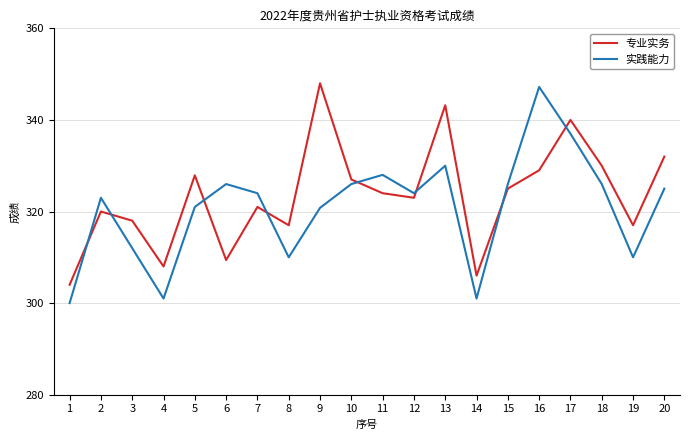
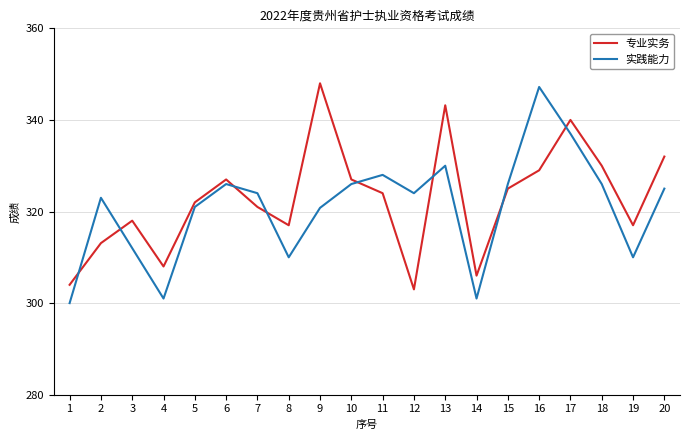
  {
    "专业实务": {
      "1": 304,
-     "2": 320,
+     "2": 313,
      "3": 318,
      "4": 308,
-     "5": 328,
-     "6": 309,
+     "5": 322,
+     "6": 327,
      "7": 321,
      "8": 317,
      "9": 348,
      "10": 327,
      "11": 324,
-     "12": 323,
+     "12": 303,
      "13": 343,
      "14": 306,
      "15": 325,
      "16": 329,
      "17": 340,
      "18": 330,
      "19": 317,
      "20": 332
    },
    "实践能力": {
      "1": 300,
      "2": 323,
      "3": 312,
      "4": 301,
      "5": 321,
      "6": 326,
      "7": 324,
      "8": 310,
      "9": 321,
      "10": 326,
      "11": 328,
      "12": 324,
      "13": 330,
      "14": 301,
      "15": 326,
      "16": 347,
      "17": 337,
      "18": 326,
      "19": 310,
      "20": 325
    }
  }
